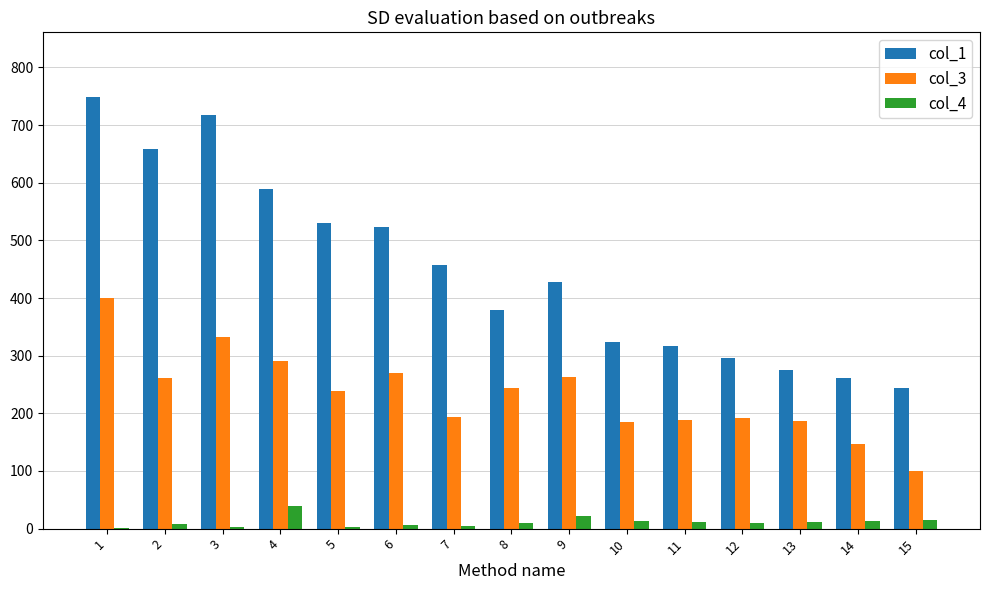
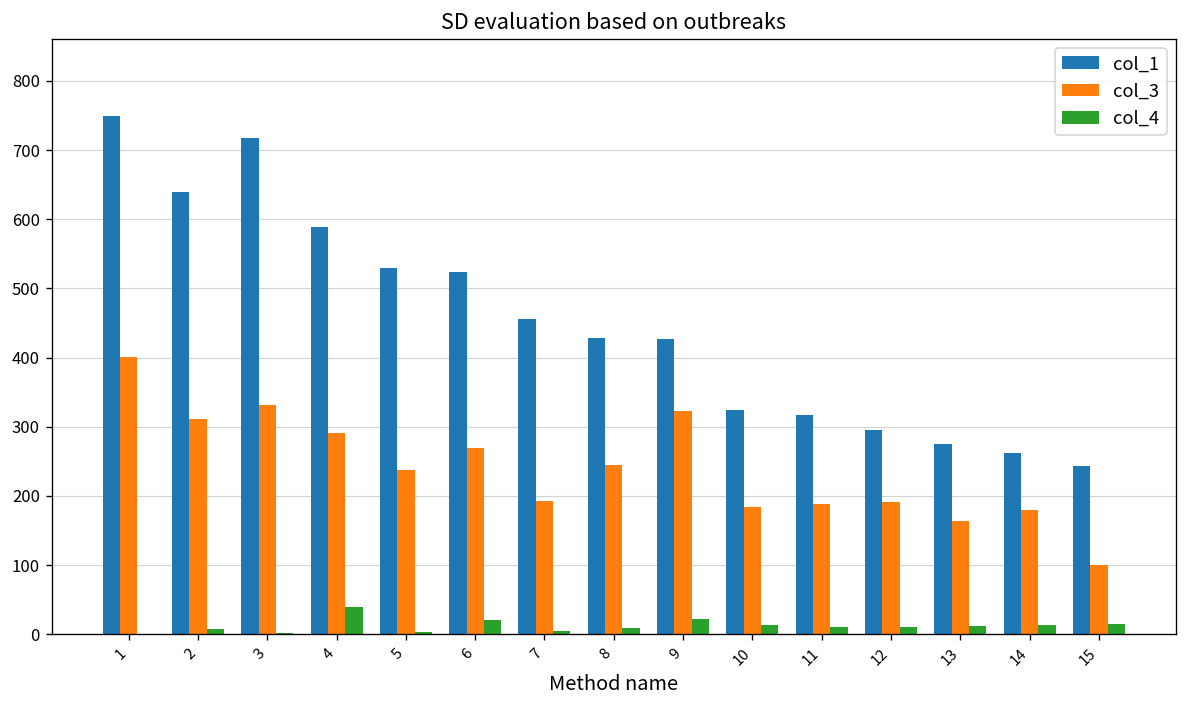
  {
    "col_1": {
      "1": 750,
-     "2": 660,
+     "2": 640,
      "3": 720,
      "4": 590,
      "5": 530,
      "6": 520,
      "7": 460,
-     "8": 380,
+     "8": 430,
      "9": 430,
      "10": 320,
      "11": 320,
      "12": 300,
      "13": 280,
      "14": 260,
      "15": 240
    },
    "col_3": {
      "1": 400,
-     "2": 260,
+     "2": 310,
      "3": 330,
      "4": 290,
      "5": 240,
      "6": 270,
      "7": 190,
      "8": 240,
-     "9": 260,
+     "9": 320,
      "10": 180,
      "11": 190,
      "12": 190,
-     "13": 190,
-     "14": 150,
+     "13": 160,
+     "14": 180,
      "15": 100
    },
    "col_4": {
      "2": 10,
      "4": 40,
-     "6": 10,
+     "6": 20,
      "7": 10,
      "8": 10,
      "9": 20,
      "10": 10,
      "11": 10,
      "12": 10,
      "13": 10,
      "14": 10,
      "15": 20
    }
  }
